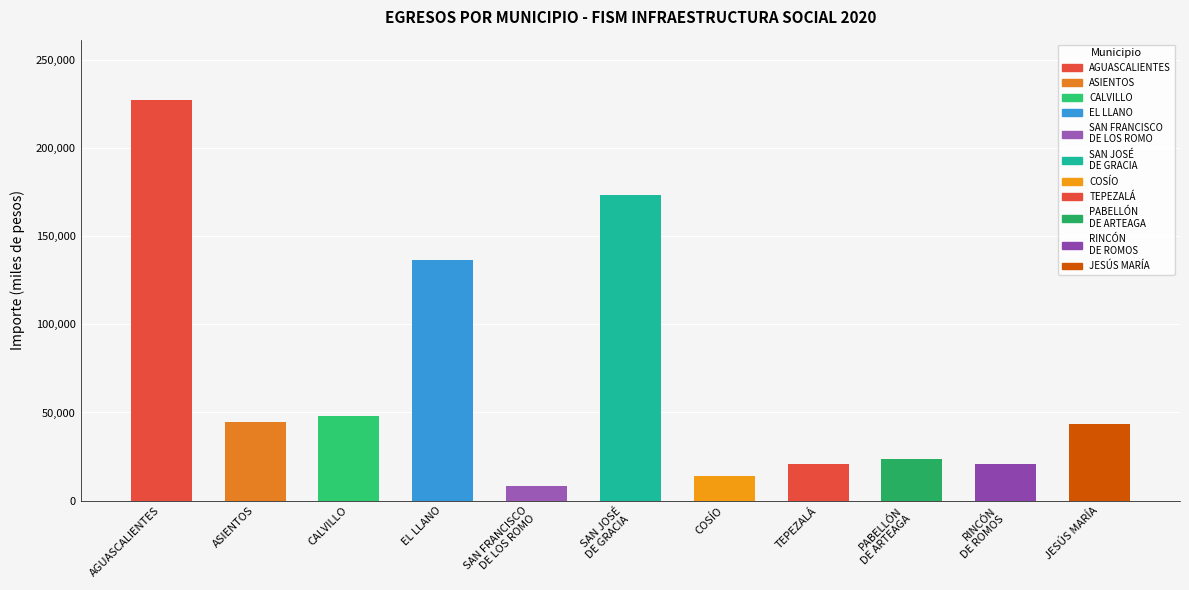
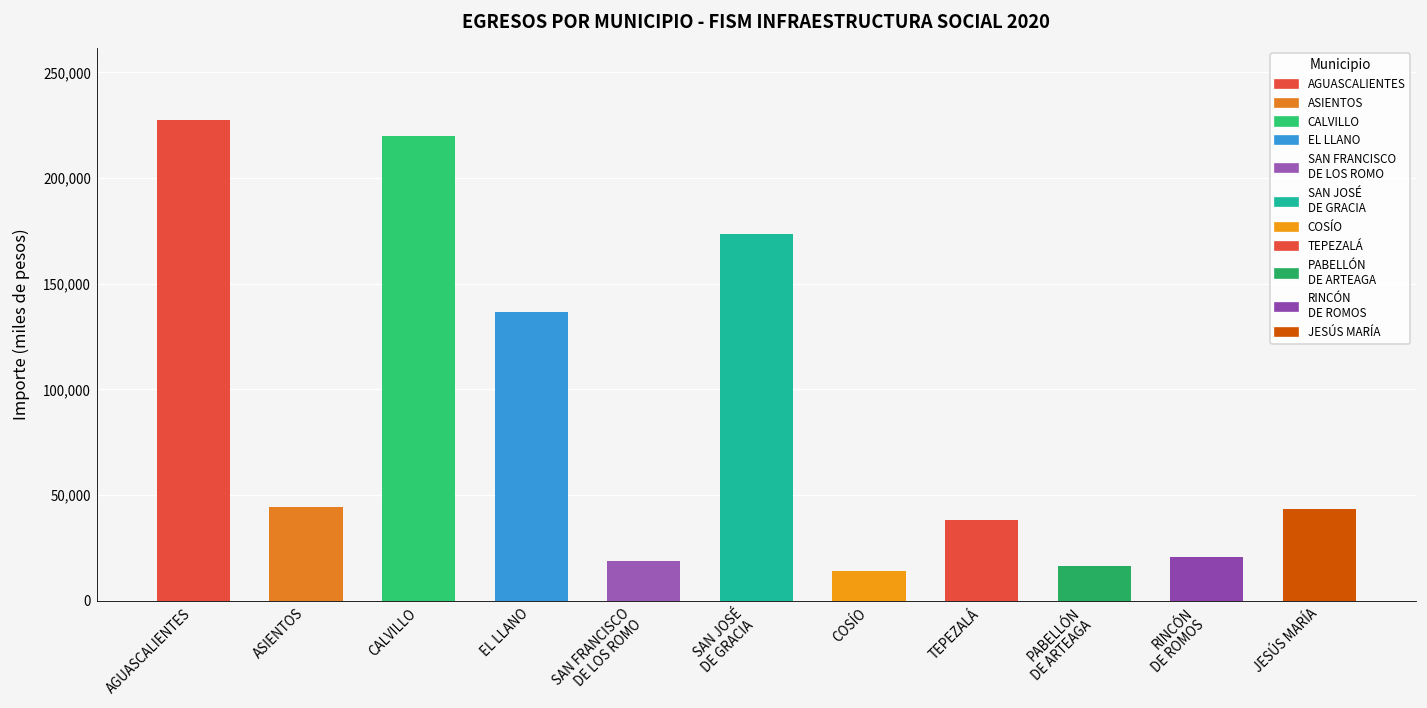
  {
    "AGUASCALIENTES": "228,000",
    "ASIENTOS": "44,000",
-   "CALVILLO": "48,000",
+   "CALVILLO": "220,000",
    "EL LLANO": "137,000",
-   "SAN FRANCISCO DE LOS ROMO": "8,000",
+   "SAN FRANCISCO DE LOS ROMO": "19,000",
    "SAN JOSÉ DE GRACIA": "173,000",
    "COSÍO": "14,000",
-   "TEPEZALÁ": "21,000",
-   "PABELLÓN DE ARTEAGA": "23,000",
+   "TEPEZALÁ": "38,000",
+   "PABELLÓN DE ARTEAGA": "17,000",
    "RINCÓN DE ROMOS": "21,000",
    "JESÚS MARÍA": "43,000"
  }
